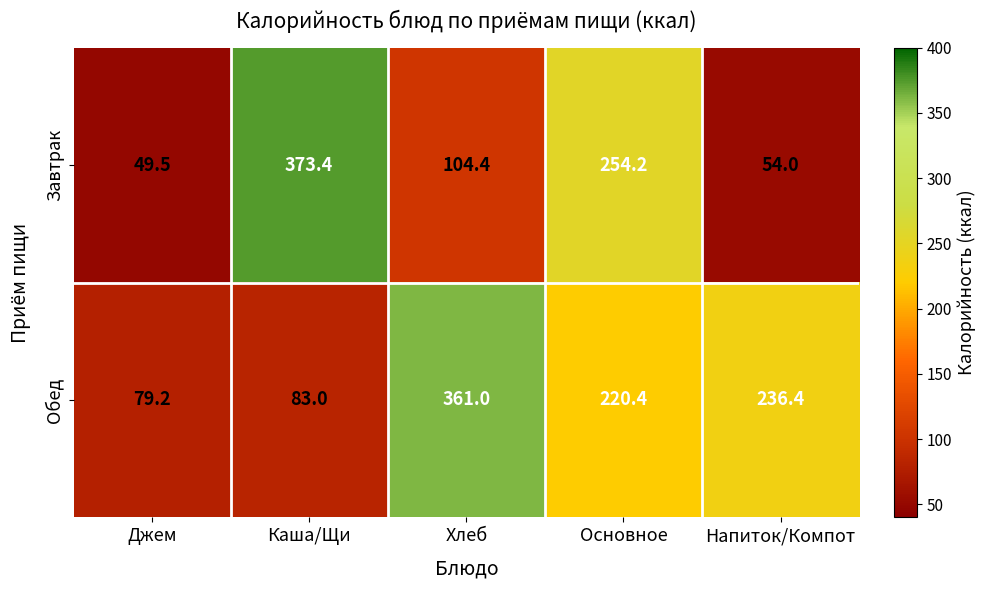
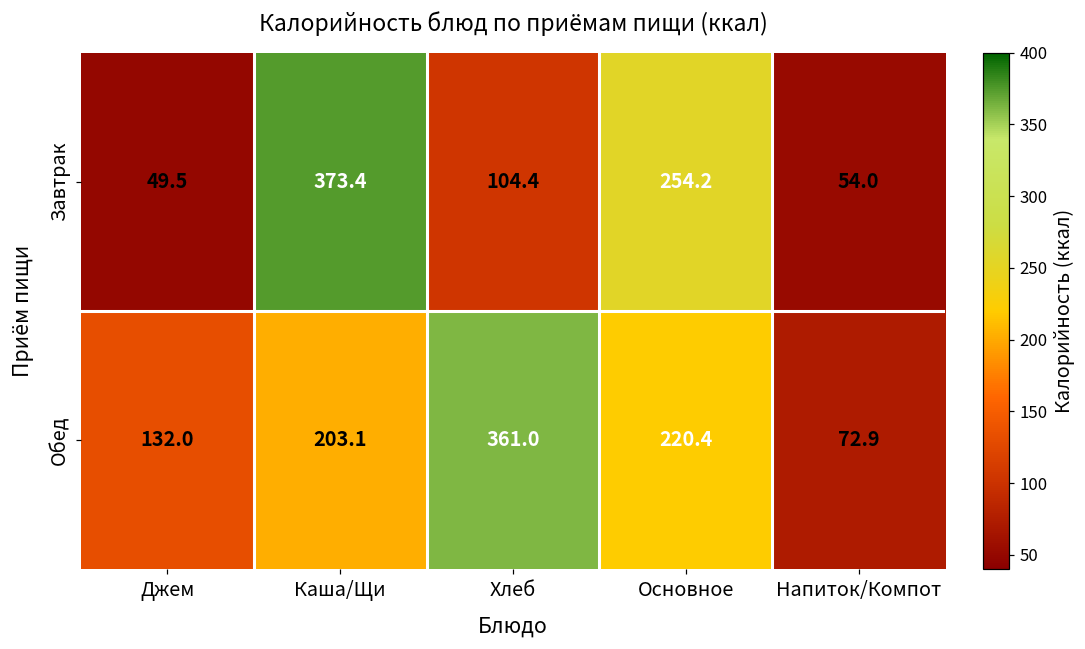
  {
    "Завтрак": {
      "Джем": 49.5,
      "Каша/Щи": 373.4,
      "Хлеб": 104.4,
      "Основное": 254.2,
      "Напиток/Компот": 54.0
    },
    "Обед": {
-     "Джем": 79.2,
-     "Каша/Щи": 83.0,
+     "Джем": 132.0,
+     "Каша/Щи": 203.1,
      "Хлеб": 361.0,
      "Основное": 220.4,
-     "Напиток/Компот": 236.4
+     "Напиток/Компот": 72.9
    }
  }
